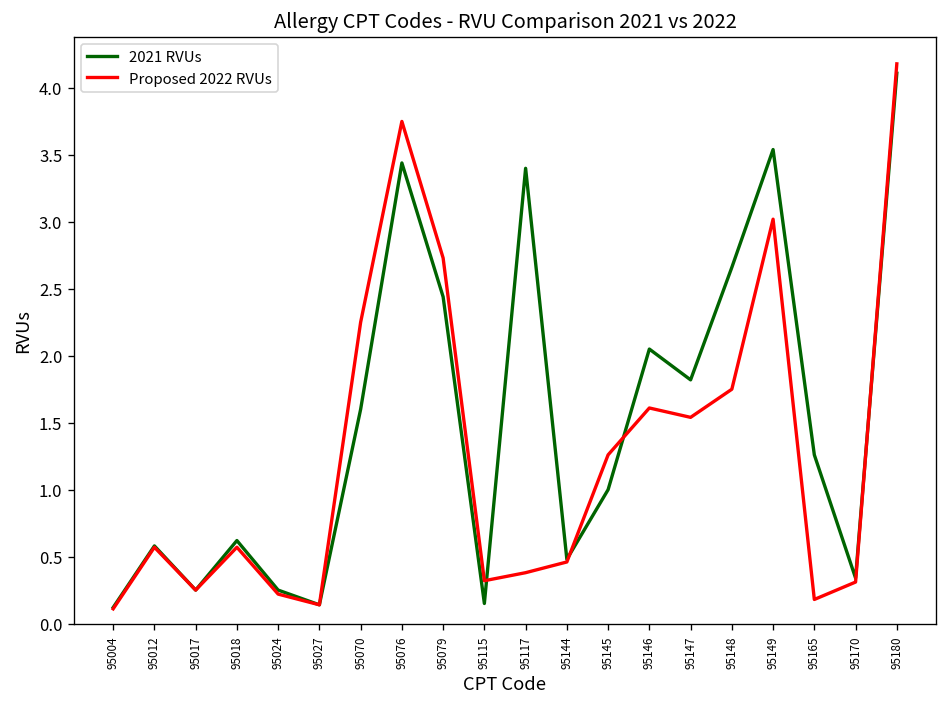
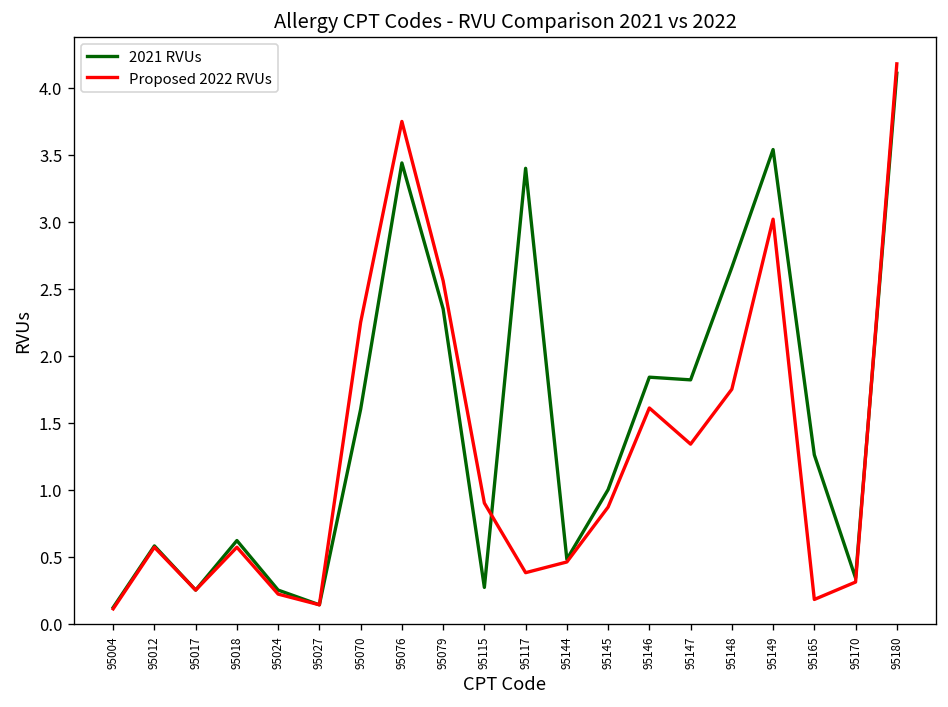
  {
    "2021 RVUs": {
      "95018": 0.62,
      "95024": 0.25,
      "95070": 1.60,
      "95076": 3.44,
-     "95079": 2.44,
-     "95115": 0.15,
+     "95079": 2.35,
+     "95115": 0.27,
      "95117": 3.40,
      "95145": 1.00,
-     "95146": 2.05,
+     "95146": 1.84,
      "95147": 1.82,
      "95148": 2.66,
      "95149": 3.54,
      "95165": 1.26,
      "95170": 0.34,
      "95180": 4.11
    },
    "Proposed 2022 RVUs": {
      "95018": 0.57,
      "95024": 0.22,
      "95070": 2.25,
      "95076": 3.75,
-     "95079": 2.73,
-     "95115": 0.32,
+     "95079": 2.56,
+     "95115": 0.90,
      "95117": 0.38,
-     "95145": 1.26,
+     "95145": 0.87,
      "95146": 1.61,
-     "95147": 1.54,
+     "95147": 1.34,
      "95148": 1.75,
      "95149": 3.02,
      "95165": 0.18,
      "95170": 0.31,
      "95180": 4.18
    }
  }
